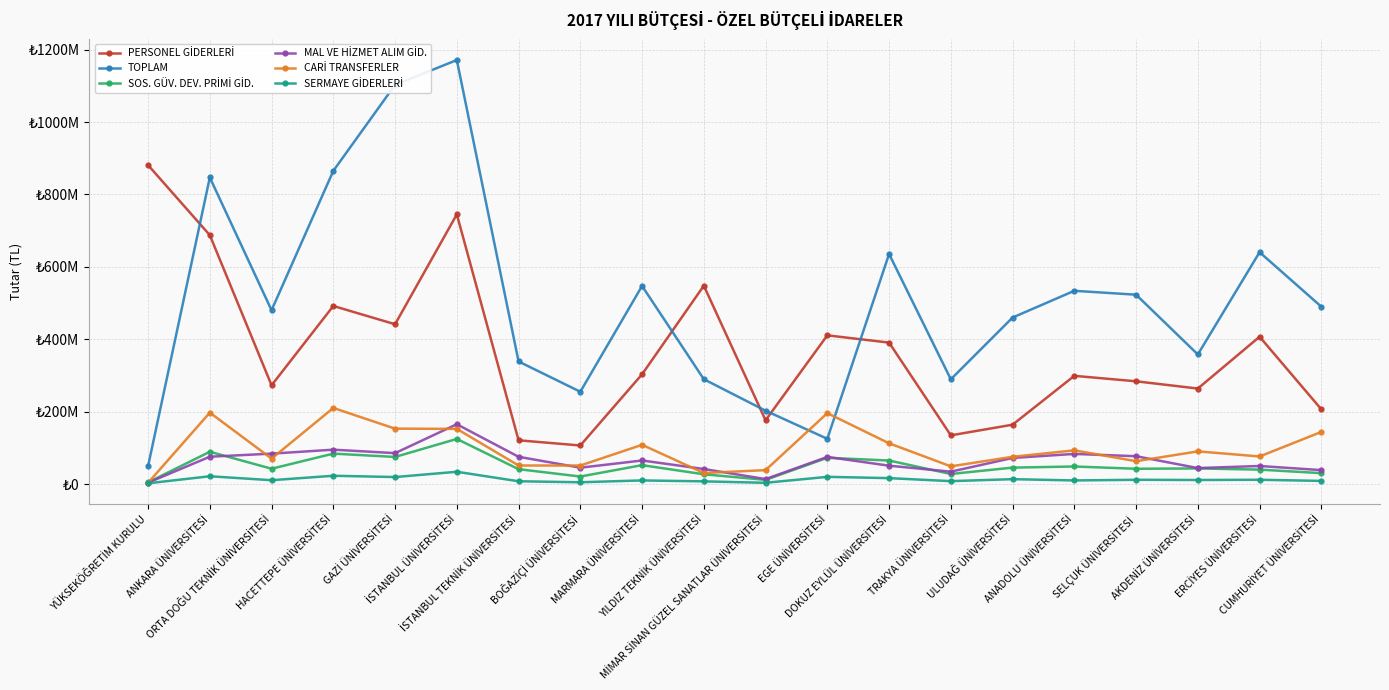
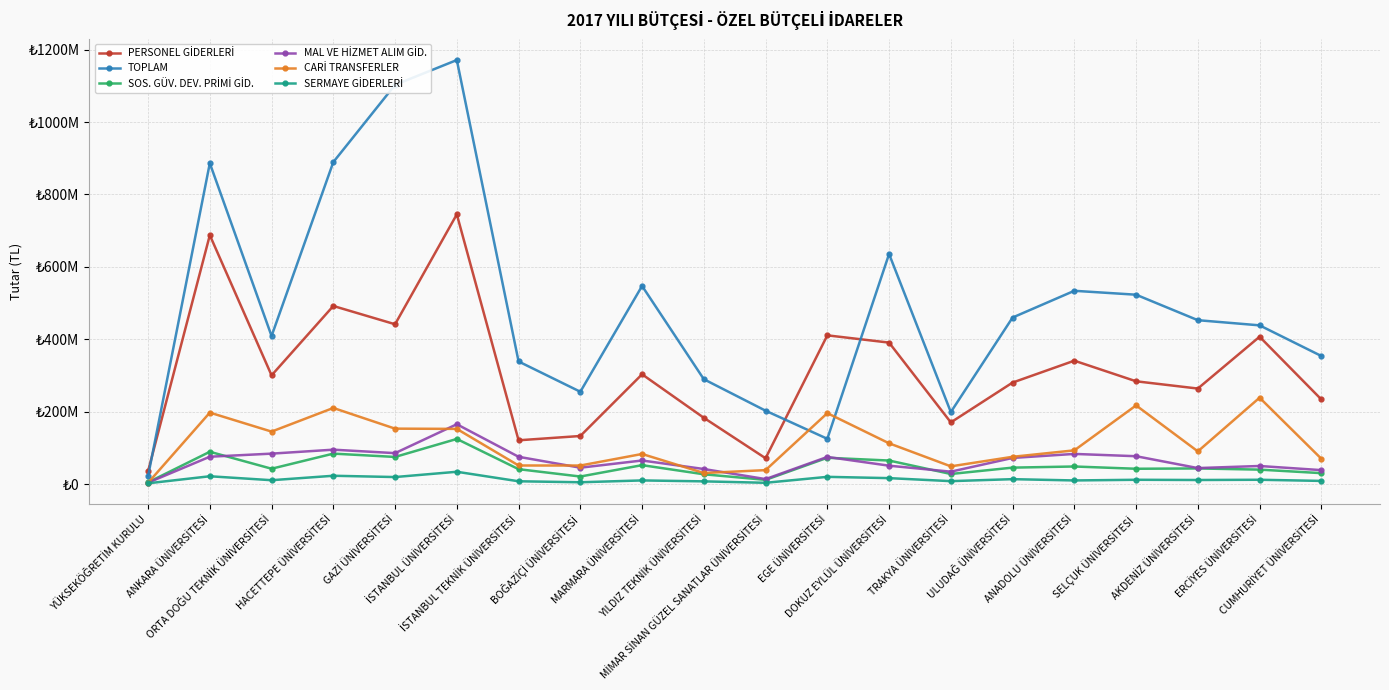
  {
    "PERSONEL GİDERLERİ": {
-     "YÜKSEKÖĞRETİM KURULU": "₺880000000",
+     "YÜKSEKÖĞRETİM KURULU": "₺40000000",
      "ANKARA ÜNİVERSİTESİ": "₺690000000",
-     "ORTA DOĞU TEKNİK ÜNİVERSİTESİ": "₺270000000",
+     "ORTA DOĞU TEKNİK ÜNİVERSİTESİ": "₺300000000",
      "HACETTEPE ÜNİVERSİTESİ": "₺490000000",
      "GAZİ ÜNİVERSİTESİ": "₺440000000",
      "İSTANBUL ÜNİVERSİTESİ": "₺750000000",
      "İSTANBUL TEKNİK ÜNİVERSİTESİ": "₺120000000",
-     "BOĞAZİÇİ ÜNİVERSİTESİ": "₺110000000",
+     "BOĞAZİÇİ ÜNİVERSİTESİ": "₺130000000",
      "MARMARA ÜNİVERSİTESİ": "₺300000000",
-     "YILDIZ TEKNİK ÜNİVERSİTESİ": "₺550000000",
-     "MİMAR SİNAN GÜZEL SANATLAR ÜNİVERSİTESİ": "₺180000000",
+     "YILDIZ TEKNİK ÜNİVERSİTESİ": "₺180000000",
+     "MİMAR SİNAN GÜZEL SANATLAR ÜNİVERSİTESİ": "₺70000000",
      "EGE ÜNİVERSİTESİ": "₺410000000",
      "DOKUZ EYLÜL ÜNİVERSİTESİ": "₺390000000",
-     "TRAKYA ÜNİVERSİTESİ": "₺130000000",
-     "ULUDAĞ ÜNİVERSİTESİ": "₺160000000",
-     "ANADOLU ÜNİVERSİTESİ": "₺300000000",
+     "TRAKYA ÜNİVERSİTESİ": "₺170000000",
+     "ULUDAĞ ÜNİVERSİTESİ": "₺280000000",
+     "ANADOLU ÜNİVERSİTESİ": "₺340000000",
      "SELÇUK ÜNİVERSİTESİ": "₺280000000",
      "AKDENİZ ÜNİVERSİTESİ": "₺260000000",
      "ERCİYES ÜNİVERSİTESİ": "₺410000000",
-     "CUMHURİYET ÜNİVERSİTESİ": "₺210000000"
+     "CUMHURİYET ÜNİVERSİTESİ": "₺230000000"
    },
    "TOPLAM": {
-     "YÜKSEKÖĞRETİM KURULU": "₺50000000",
-     "ANKARA ÜNİVERSİTESİ": "₺850000000",
-     "ORTA DOĞU TEKNİK ÜNİVERSİTESİ": "₺480000000",
-     "HACETTEPE ÜNİVERSİTESİ": "₺870000000",
+     "YÜKSEKÖĞRETİM KURULU": "₺20000000",
+     "ANKARA ÜNİVERSİTESİ": "₺890000000",
+     "ORTA DOĞU TEKNİK ÜNİVERSİTESİ": "₺410000000",
+     "HACETTEPE ÜNİVERSİTESİ": "₺890000000",
      "İSTANBUL ÜNİVERSİTESİ": "₺1170000000",
      "İSTANBUL TEKNİK ÜNİVERSİTESİ": "₺340000000",
      "BOĞAZİÇİ ÜNİVERSİTESİ": "₺260000000",
      "MARMARA ÜNİVERSİTESİ": "₺550000000",
      "YILDIZ TEKNİK ÜNİVERSİTESİ": "₺290000000",
      "MİMAR SİNAN GÜZEL SANATLAR ÜNİVERSİTESİ": "₺200000000",
      "EGE ÜNİVERSİTESİ": "₺130000000",
      "DOKUZ EYLÜL ÜNİVERSİTESİ": "₺640000000",
-     "TRAKYA ÜNİVERSİTESİ": "₺290000000",
+     "TRAKYA ÜNİVERSİTESİ": "₺200000000",
      "ULUDAĞ ÜNİVERSİTESİ": "₺460000000",
      "ANADOLU ÜNİVERSİTESİ": "₺530000000",
      "SELÇUK ÜNİVERSİTESİ": "₺520000000",
-     "AKDENİZ ÜNİVERSİTESİ": "₺360000000",
-     "ERCİYES ÜNİVERSİTESİ": "₺640000000",
-     "CUMHURİYET ÜNİVERSİTESİ": "₺490000000"
+     "AKDENİZ ÜNİVERSİTESİ": "₺450000000",
+     "ERCİYES ÜNİVERSİTESİ": "₺440000000",
+     "CUMHURİYET ÜNİVERSİTESİ": "₺350000000"
    },
    "MAL VE HİZMET ALIM GİD.": {
      "ANKARA ÜNİVERSİTESİ": "₺80000000",
      "ORTA DOĞU TEKNİK ÜNİVERSİTESİ": "₺80000000",
      "HACETTEPE ÜNİVERSİTESİ": "₺90000000",
      "GAZİ ÜNİVERSİTESİ": "₺90000000",
      "İSTANBUL ÜNİVERSİTESİ": "₺170000000",
      "İSTANBUL TEKNİK ÜNİVERSİTESİ": "₺80000000",
      "MARMARA ÜNİVERSİTESİ": "₺70000000",
      "YILDIZ TEKNİK ÜNİVERSİTESİ": "₺40000000",
      "DOKUZ EYLÜL ÜNİVERSİTESİ": "₺50000000",
      "ANADOLU ÜNİVERSİTESİ": "₺80000000",
      "SELÇUK ÜNİVERSİTESİ": "₺80000000",
      "ERCİYES ÜNİVERSİTESİ": "₺50000000",
      "CUMHURİYET ÜNİVERSİTESİ": "₺40000000"
    },
    "CARİ TRANSFERLER": {
      "ANKARA ÜNİVERSİTESİ": "₺200000000",
-     "ORTA DOĞU TEKNİK ÜNİVERSİTESİ": "₺70000000",
+     "ORTA DOĞU TEKNİK ÜNİVERSİTESİ": "₺140000000",
      "HACETTEPE ÜNİVERSİTESİ": "₺210000000",
      "GAZİ ÜNİVERSİTESİ": "₺150000000",
      "İSTANBUL ÜNİVERSİTESİ": "₺150000000",
      "İSTANBUL TEKNİK ÜNİVERSİTESİ": "₺50000000",
-     "MARMARA ÜNİVERSİTESİ": "₺110000000",
+     "MARMARA ÜNİVERSİTESİ": "₺80000000",
      "MİMAR SİNAN GÜZEL SANATLAR ÜNİVERSİTESİ": "₺40000000",
      "EGE ÜNİVERSİTESİ": "₺200000000",
      "DOKUZ EYLÜL ÜNİVERSİTESİ": "₺110000000",
      "TRAKYA ÜNİVERSİTESİ": "₺50000000",
      "ANADOLU ÜNİVERSİTESİ": "₺90000000",
-     "SELÇUK ÜNİVERSİTESİ": "₺60000000",
+     "SELÇUK ÜNİVERSİTESİ": "₺220000000",
      "AKDENİZ ÜNİVERSİTESİ": "₺90000000",
-     "ERCİYES ÜNİVERSİTESİ": "₺80000000",
-     "CUMHURİYET ÜNİVERSİTESİ": "₺140000000"
+     "ERCİYES ÜNİVERSİTESİ": "₺240000000",
+     "CUMHURİYET ÜNİVERSİTESİ": "₺70000000"
    }
  }
